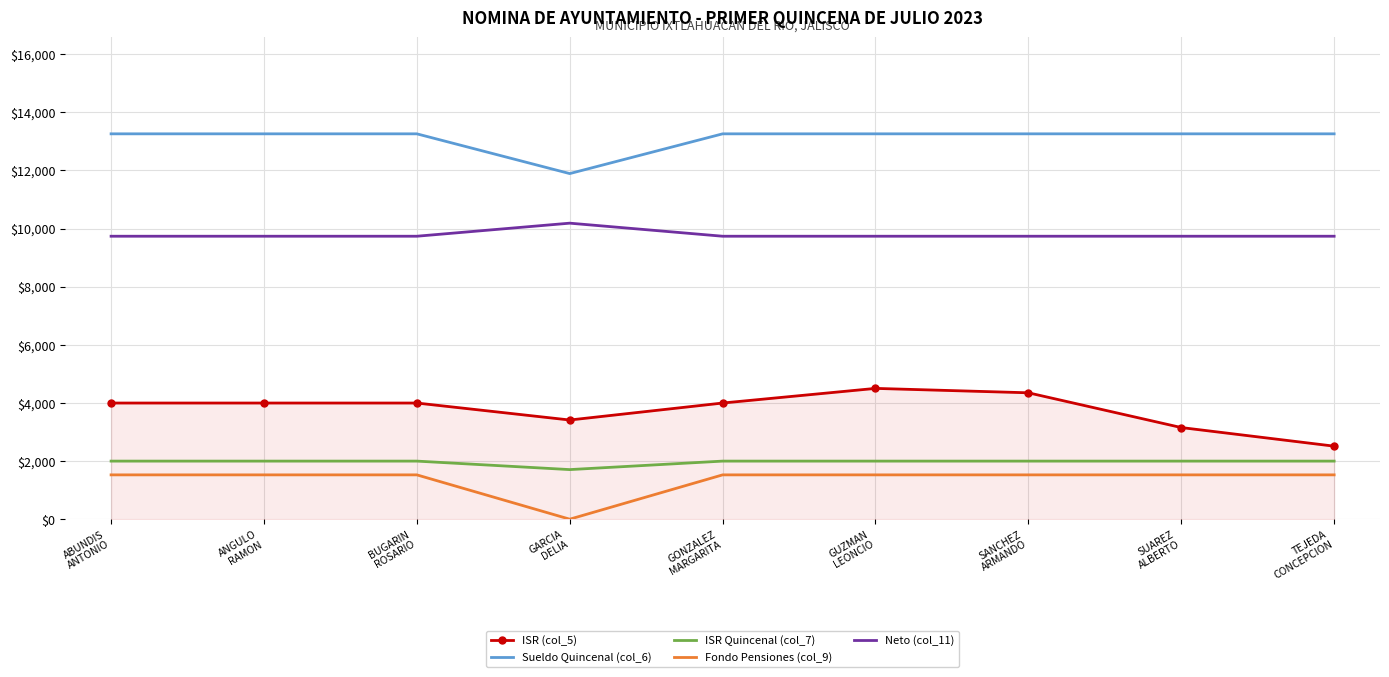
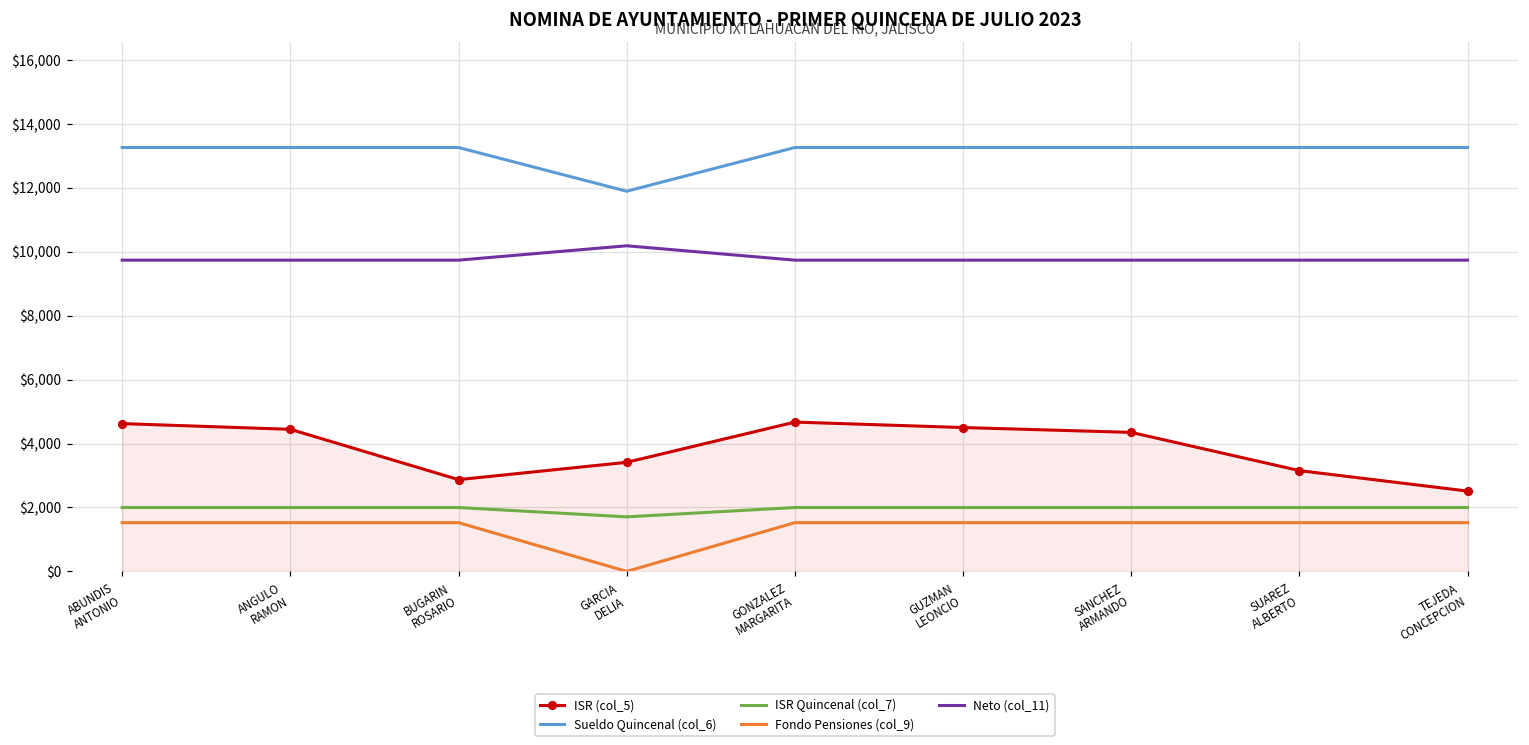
  {
    "ISR (col_5)": {
-     "ABUNDIS ANTONIO": "$4,000",
-     "ANGULO RAMON": "$4,000",
-     "BUGARIN ROSARIO": "$4,000",
+     "ABUNDIS ANTONIO": "$4,600",
+     "ANGULO RAMON": "$4,400",
+     "BUGARIN ROSARIO": "$2,900",
      "GARCIA DELIA": "$3,400",
-     "GONZALEZ MARGARITA": "$4,000",
+     "GONZALEZ MARGARITA": "$4,700",
      "GUZMAN LEONCIO": "$4,500",
      "SANCHEZ ARMANDO": "$4,300",
      "SUAREZ ALBERTO": "$3,200",
      "TEJEDA CONCEPCION": "$2,500"
    },
    "Sueldo Quincenal (col_6)": {
      "ABUNDIS ANTONIO": "$13,300",
      "ANGULO RAMON": "$13,300",
      "BUGARIN ROSARIO": "$13,300",
      "GARCIA DELIA": "$11,900",
      "GONZALEZ MARGARITA": "$13,300",
      "GUZMAN LEONCIO": "$13,300",
      "SANCHEZ ARMANDO": "$13,300",
      "SUAREZ ALBERTO": "$13,300",
      "TEJEDA CONCEPCION": "$13,300"
    },
    "ISR Quincenal (col_7)": {
      "ABUNDIS ANTONIO": "$2,000",
      "ANGULO RAMON": "$2,000",
      "BUGARIN ROSARIO": "$2,000",
      "GARCIA DELIA": "$1,700",
      "GONZALEZ MARGARITA": "$2,000",
      "GUZMAN LEONCIO": "$2,000",
      "SANCHEZ ARMANDO": "$2,000",
      "SUAREZ ALBERTO": "$2,000",
      "TEJEDA CONCEPCION": "$2,000"
    },
    "Fondo Pensiones (col_9)": {
      "ABUNDIS ANTONIO": "$1,500",
      "ANGULO RAMON": "$1,500",
      "BUGARIN ROSARIO": "$1,500",
      "GARCIA DELIA": "$0",
      "GONZALEZ MARGARITA": "$1,500",
      "GUZMAN LEONCIO": "$1,500",
      "SANCHEZ ARMANDO": "$1,500",
      "SUAREZ ALBERTO": "$1,500",
      "TEJEDA CONCEPCION": "$1,500"
    },
    "Neto (col_11)": {
      "ABUNDIS ANTONIO": "$9,700",
      "ANGULO RAMON": "$9,700",
      "BUGARIN ROSARIO": "$9,700",
      "GARCIA DELIA": "$10,200",
      "GONZALEZ MARGARITA": "$9,700",
      "GUZMAN LEONCIO": "$9,700",
      "SANCHEZ ARMANDO": "$9,700",
      "SUAREZ ALBERTO": "$9,700",
      "TEJEDA CONCEPCION": "$9,700"
    }
  }
